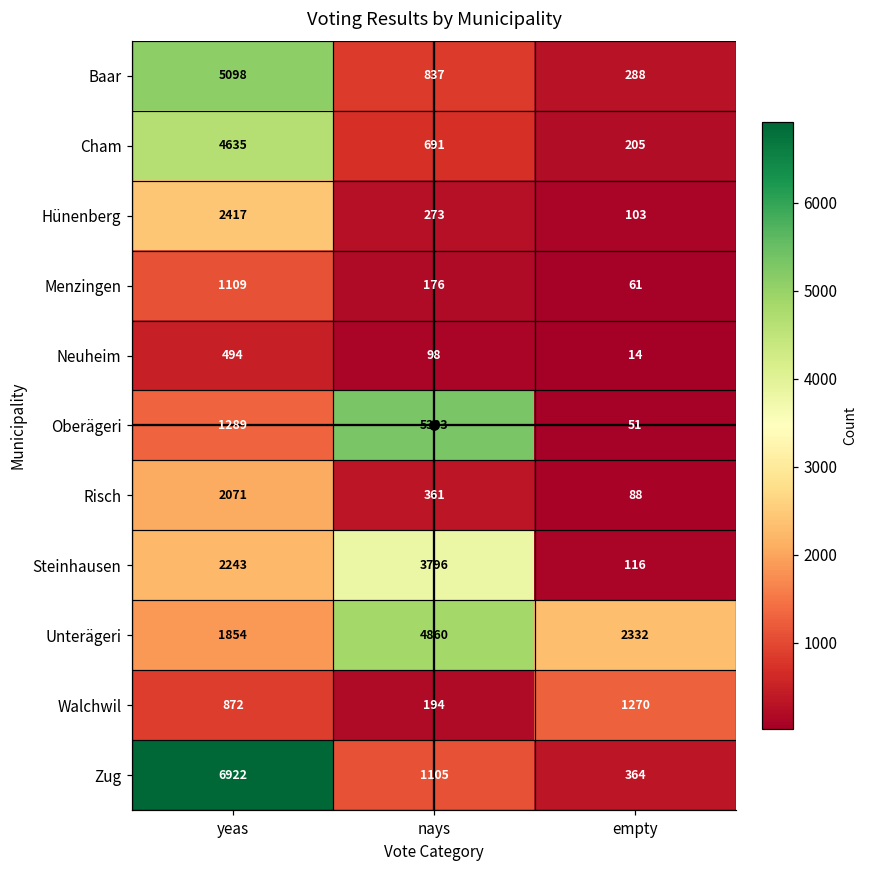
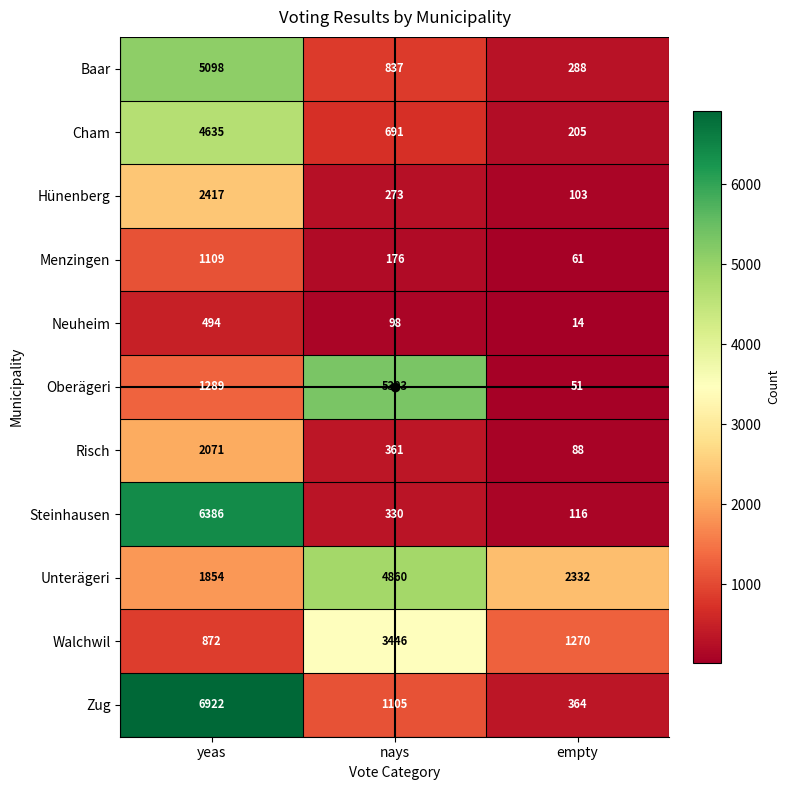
  {
    "Baar": {
      "yeas": 5098,
      "nays": 837,
      "empty": 288
    },
    "Cham": {
      "yeas": 4635,
      "nays": 691,
      "empty": 205
    },
    "Hünenberg": {
      "yeas": 2417,
      "nays": 273,
      "empty": 103
    },
    "Menzingen": {
      "yeas": 1109,
      "nays": 176,
      "empty": 61
    },
    "Neuheim": {
      "yeas": 494,
      "nays": 98,
      "empty": 14
    },
    "Oberägeri": {
      "yeas": 1289,
      "empty": 51
    },
    "Risch": {
      "yeas": 2071,
      "nays": 361,
      "empty": 88
    },
    "Steinhausen": {
-     "yeas": 2243,
-     "nays": 3796,
+     "yeas": 6386,
+     "nays": 330,
      "empty": 116
    },
    "Unterägeri": {
      "yeas": 1854,
      "nays": 4860,
      "empty": 2332
    },
    "Walchwil": {
      "yeas": 872,
-     "nays": 194,
+     "nays": 3446,
      "empty": 1270
    },
    "Zug": {
      "yeas": 6922,
      "nays": 1105,
      "empty": 364
    }
  }
